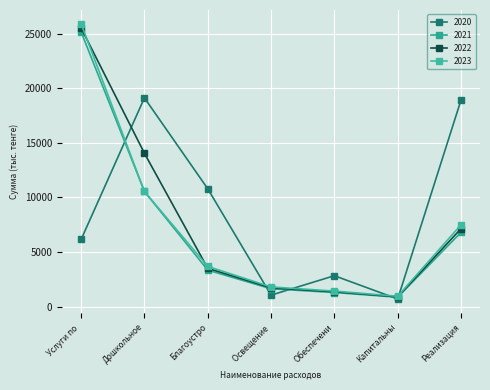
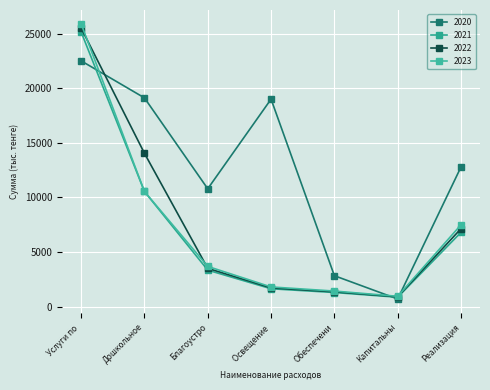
  {
    "2020": {
-     "Услуги по": 6200,
+     "Услуги по": 22500,
      "Дошкольное": 19100,
      "Благоустро": 10800,
-     "Освещение": 1000,
+     "Освещение": 19000,
      "Обеспечени": 2800,
-     "Реализация": 18900
+     "Реализация": 12800
    },
    "2022": {
      "Услуги по": 25600,
      "Дошкольное": 14100,
      "Реализация": 7100
    }
  }
